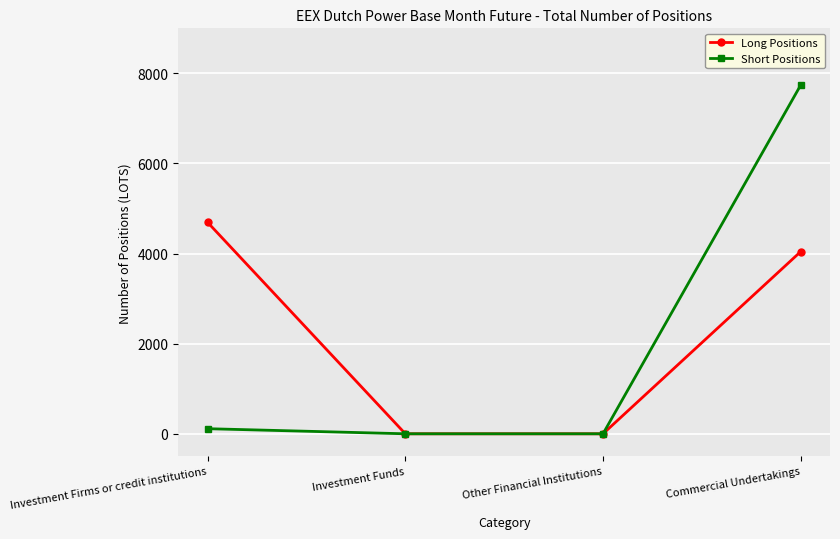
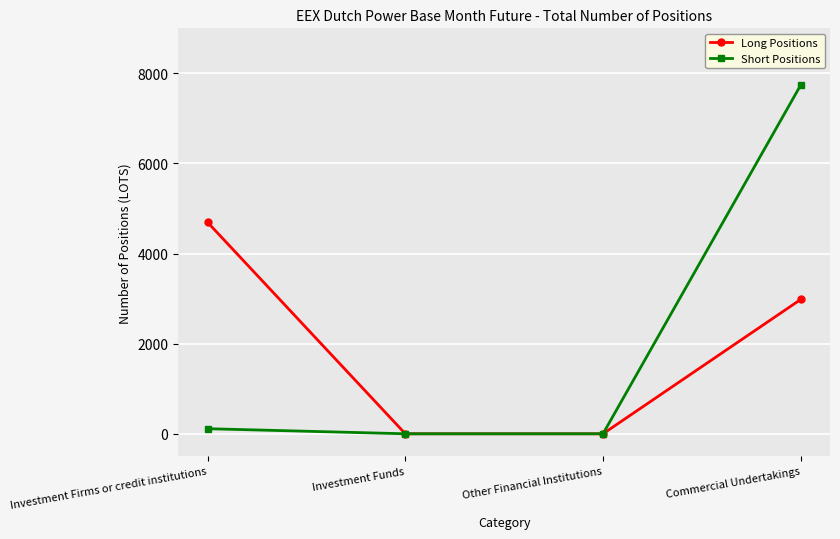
  {
    "Long Positions": {
      "Investment Firms or credit institutions": 4700,
-     "Commercial Undertakings": 4000
+     "Commercial Undertakings": 3000
    },
    "Short Positions": {
      "Investment Firms or credit institutions": 100,
      "Commercial Undertakings": 7700
    }
  }
